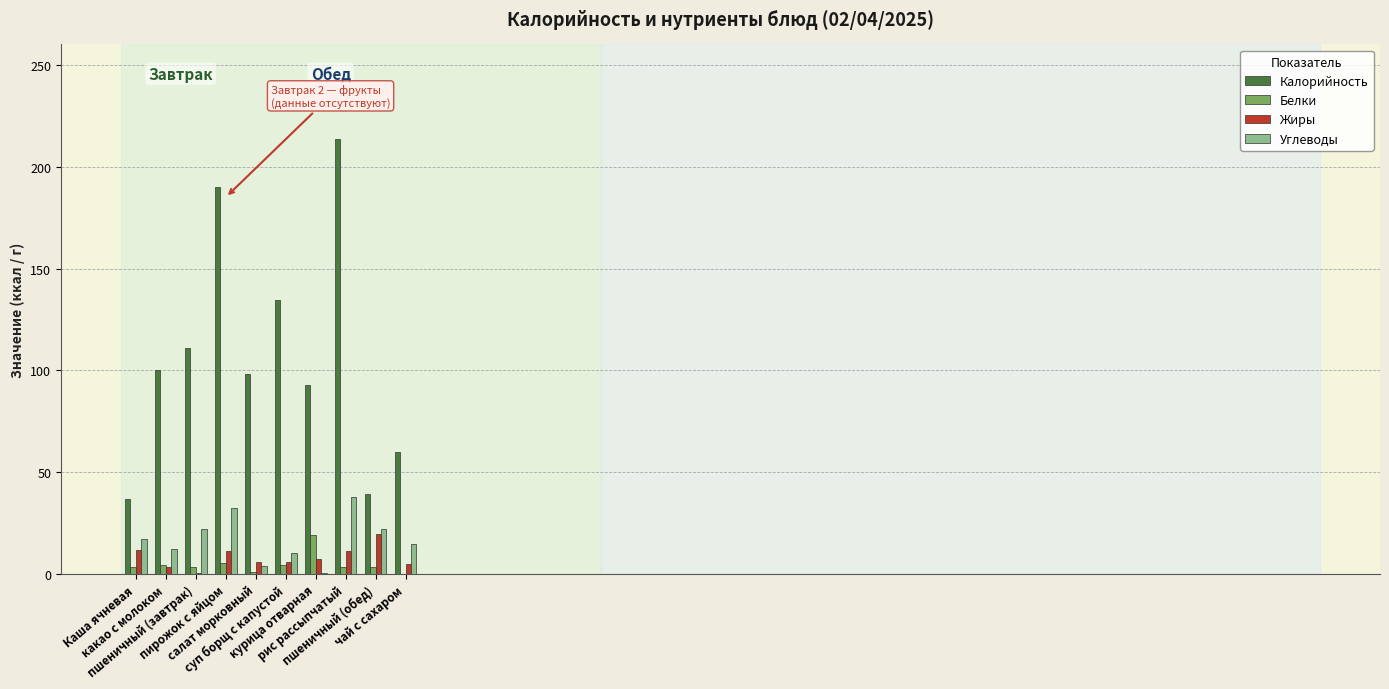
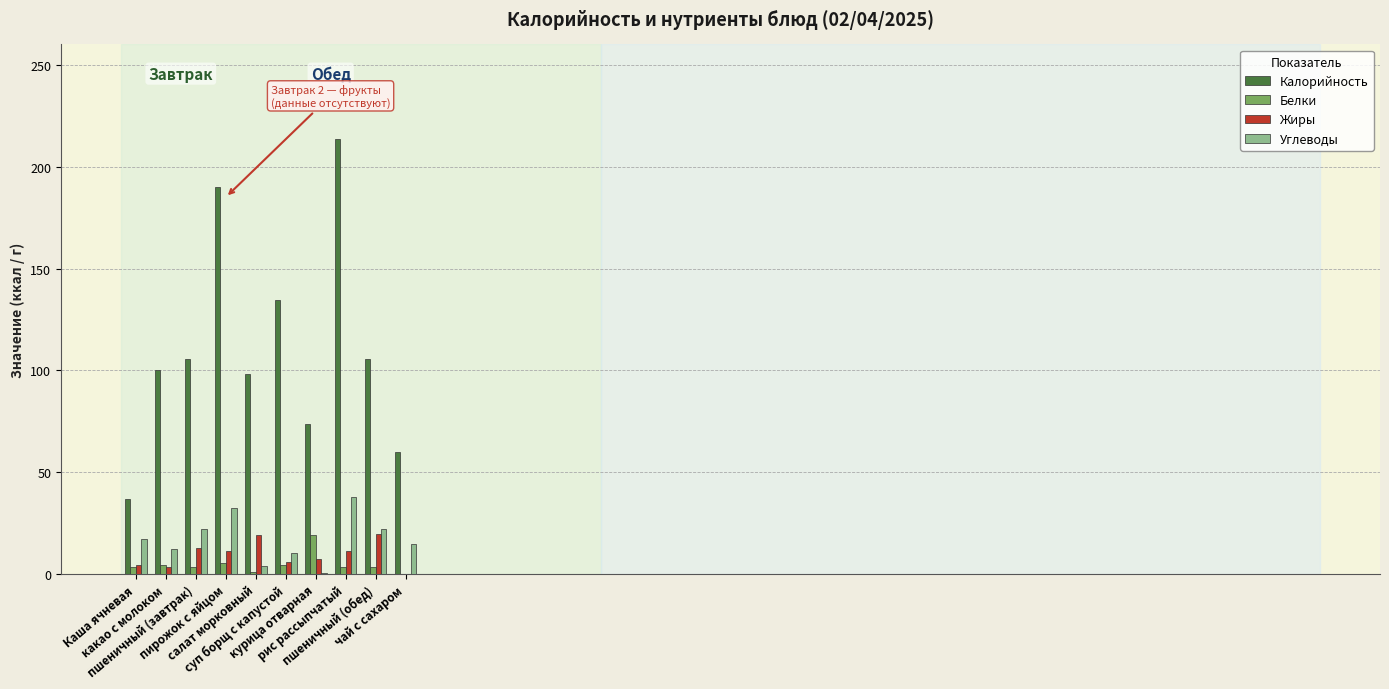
  {
    "Калорийность": {
      "Каша ячневая": 37,
      "какао c молоком": 100,
-     "пшеничный (завтрак)": 111,
+     "пшеничный (завтрак)": 106,
      "пирожок с яйцом": 190,
      "салат морковный": 98,
      "суп борщ с капустой": 134,
-     "курица отварная": 93,
-     "пшеничный (обед)": 40,
+     "курица отварная": 74,
+     "пшеничный (обед)": 106,
      "чай с сахаром": 60
    },
    "Жиры": {
-     "Каша ячневая": 12,
+     "Каша ячневая": 5,
      "какао c молоком": 4,
-     "пшеничный (завтрак)": 0,
+     "пшеничный (завтрак)": 13,
      "пирожок с яйцом": 11,
-     "салат морковный": 6,
+     "салат морковный": 19,
      "суп борщ с капустой": 6,
      "курица отварная": 8,
      "рис рассыпчатый": 11,
      "пшеничный (обед)": 20,
-     "чай с сахаром": 5
+     "чай с сахаром": 0
    }
  }
